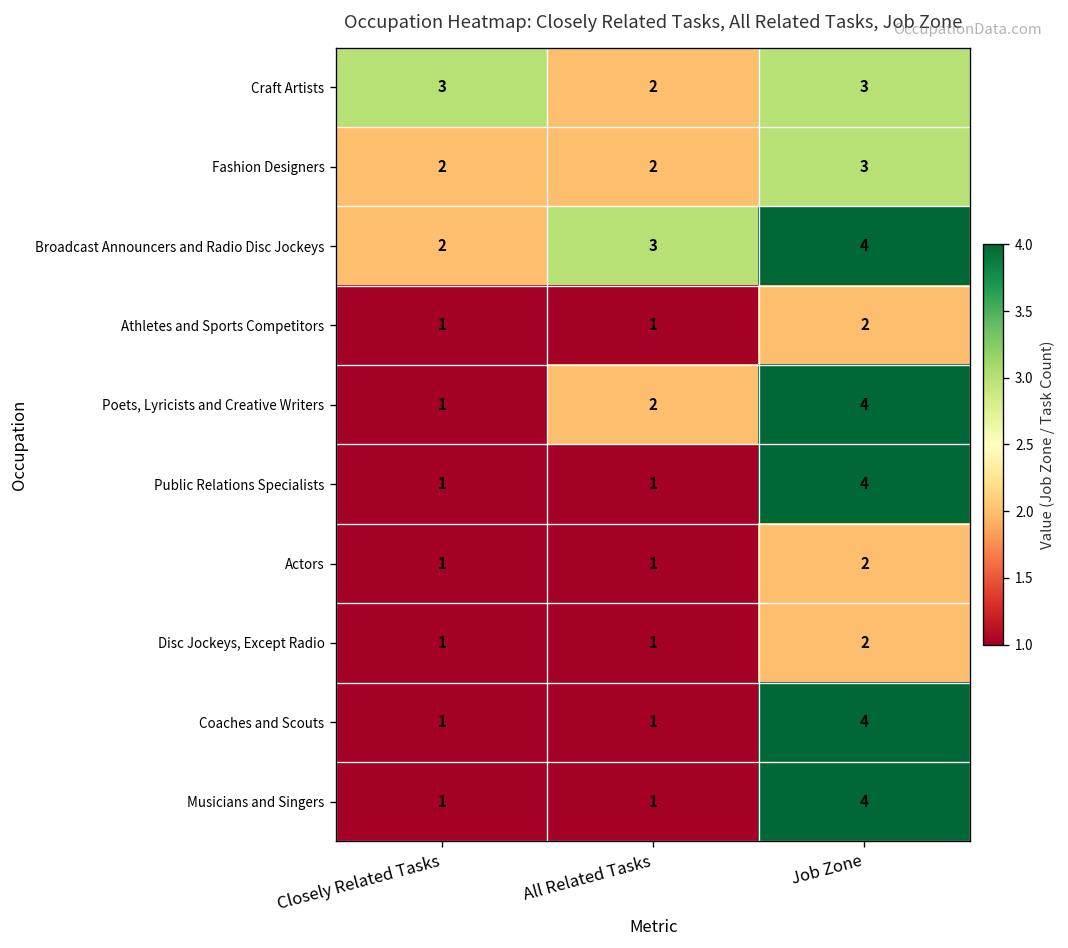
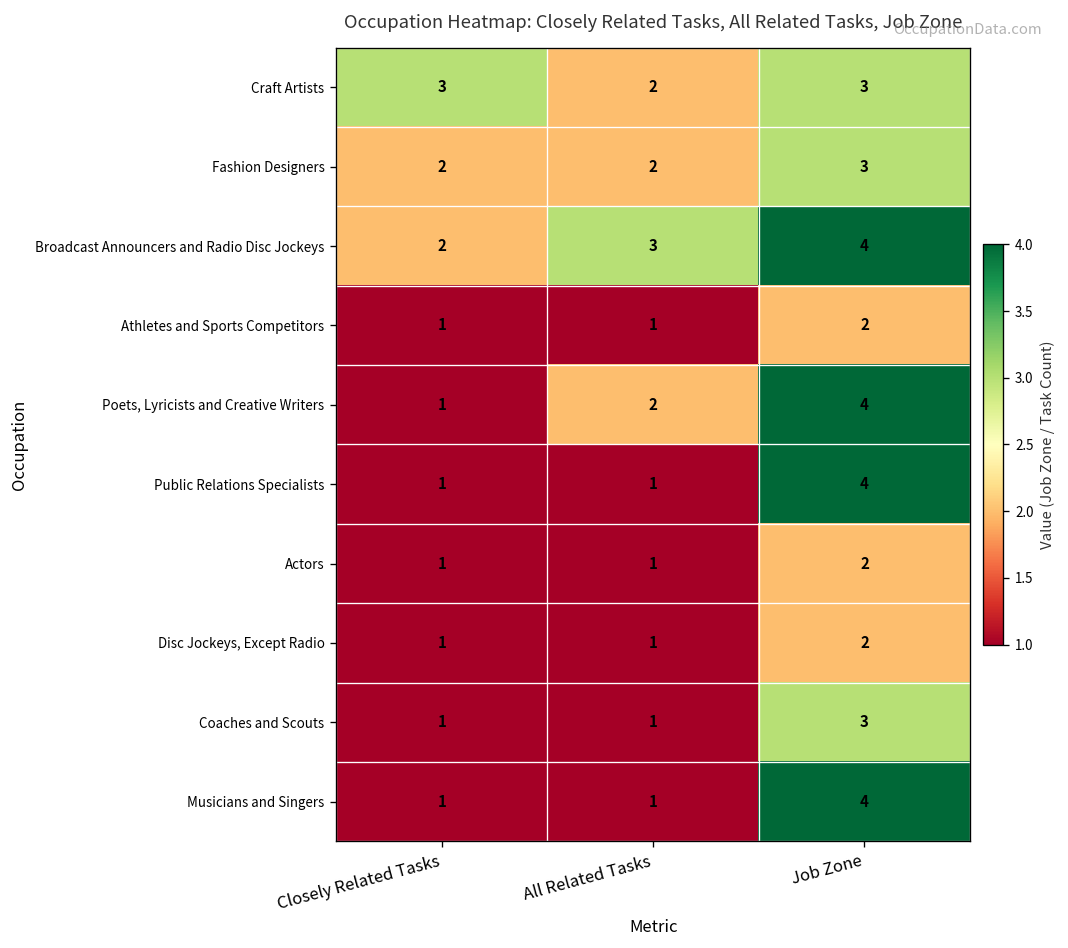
  {
    "Craft Artists": {
      "Closely Related Tasks": 3,
      "All Related Tasks": 2,
      "Job Zone": 3
    },
    "Fashion Designers": {
      "Closely Related Tasks": 2,
      "All Related Tasks": 2,
      "Job Zone": 3
    },
    "Broadcast Announcers and Radio Disc Jockeys": {
      "Closely Related Tasks": 2,
      "All Related Tasks": 3,
      "Job Zone": 4
    },
    "Athletes and Sports Competitors": {
      "Closely Related Tasks": 1,
      "All Related Tasks": 1,
      "Job Zone": 2
    },
    "Poets, Lyricists and Creative Writers": {
      "Closely Related Tasks": 1,
      "All Related Tasks": 2,
      "Job Zone": 4
    },
    "Public Relations Specialists": {
      "Closely Related Tasks": 1,
      "All Related Tasks": 1,
      "Job Zone": 4
    },
    "Actors": {
      "Closely Related Tasks": 1,
      "All Related Tasks": 1,
      "Job Zone": 2
    },
    "Disc Jockeys, Except Radio": {
      "Closely Related Tasks": 1,
      "All Related Tasks": 1,
      "Job Zone": 2
    },
    "Coaches and Scouts": {
      "Closely Related Tasks": 1,
      "All Related Tasks": 1,
-     "Job Zone": 4
+     "Job Zone": 3
    },
    "Musicians and Singers": {
      "Closely Related Tasks": 1,
      "All Related Tasks": 1,
      "Job Zone": 4
    }
  }
